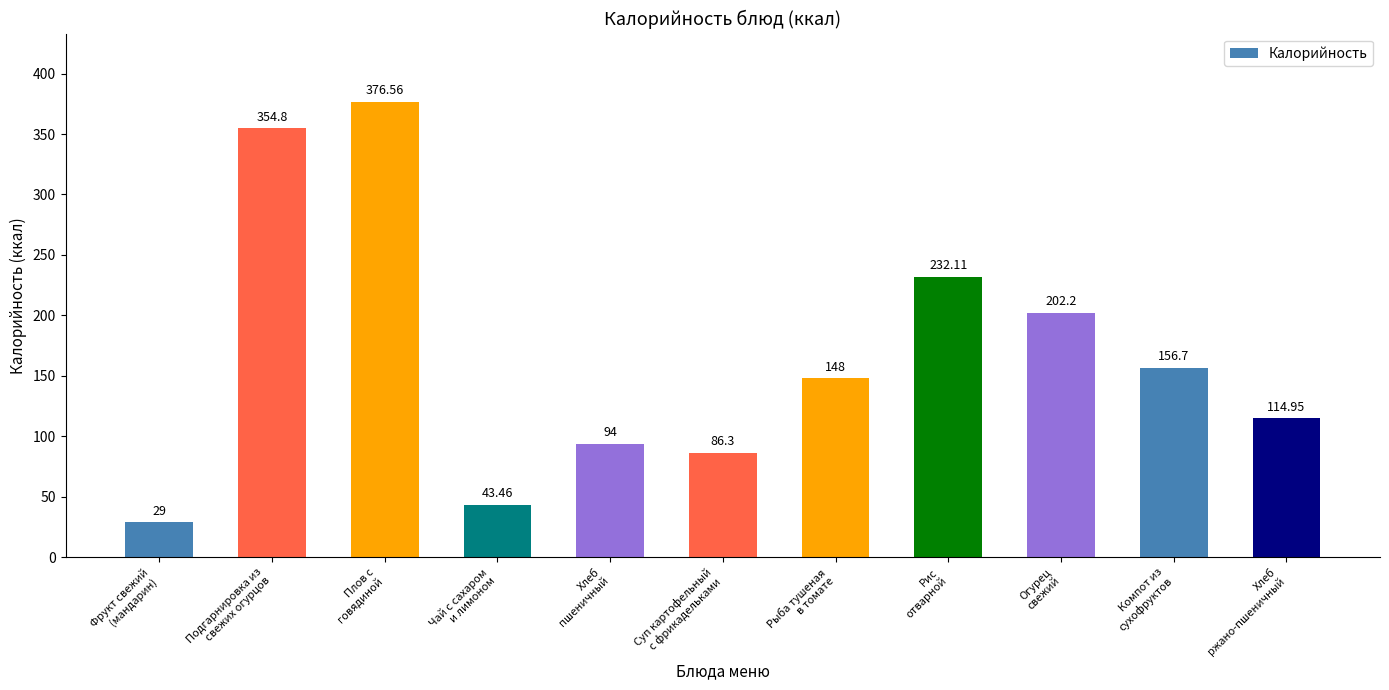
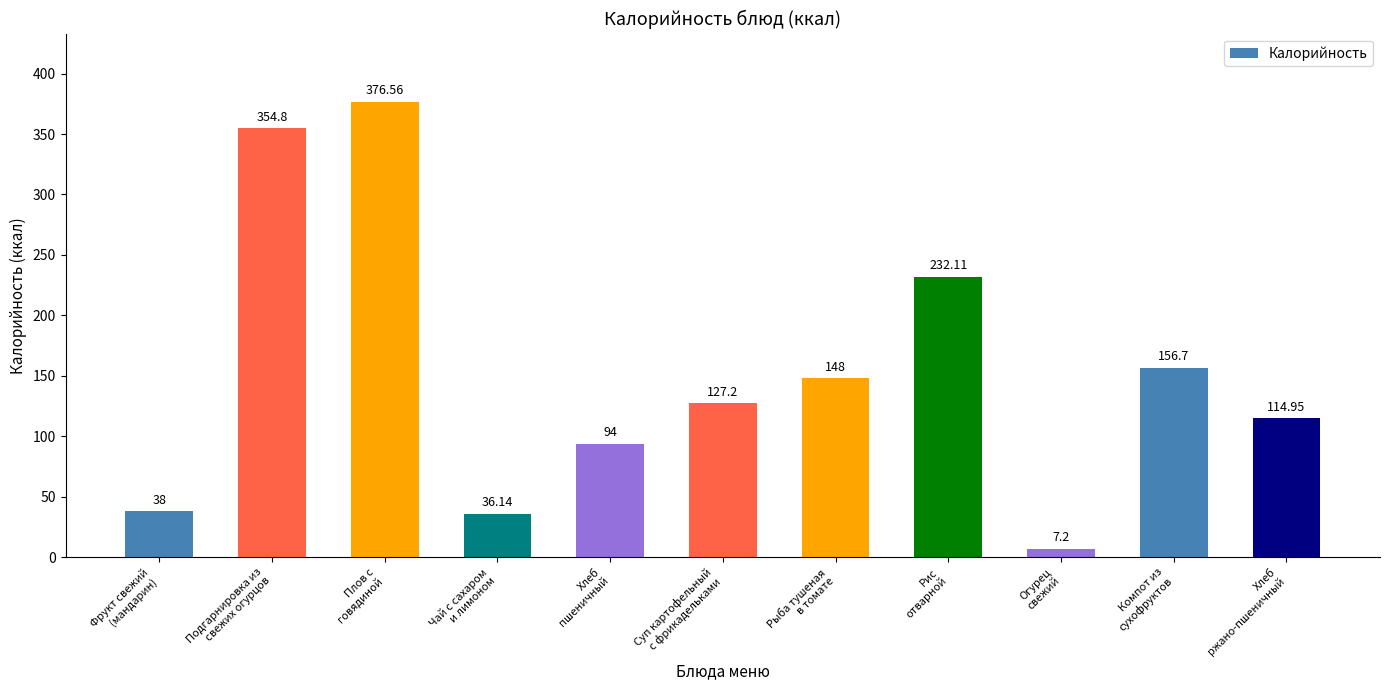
  {
-   "Фрукт свежий (мандарин)": 29,
+   "Фрукт свежий (мандарин)": 38,
    "Подгарнировка из свежих огурцов": 354.8,
    "Плов с говядиной": 376.56,
-   "Чай с сахаром и лимоном": 43.46,
+   "Чай с сахаром и лимоном": 36.14,
    "Хлеб пшеничный": 94,
-   "Суп картофельный с фрикадельками": 86.3,
+   "Суп картофельный с фрикадельками": 127.2,
    "Рыба тушеная в томате": 148,
    "Рис отварной": 232.11,
-   "Огурец свежий": 202.2,
+   "Огурец свежий": 7.2,
    "Компот из сухофруктов": 156.7,
    "Хлеб ржано-пшеничный": 114.95
  }
